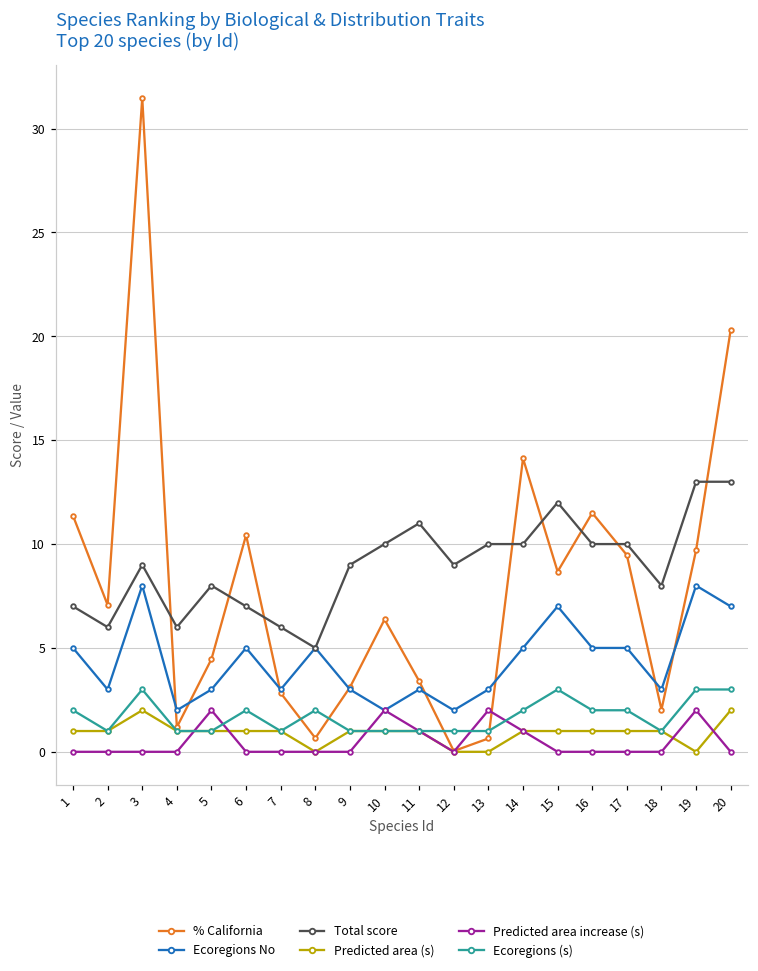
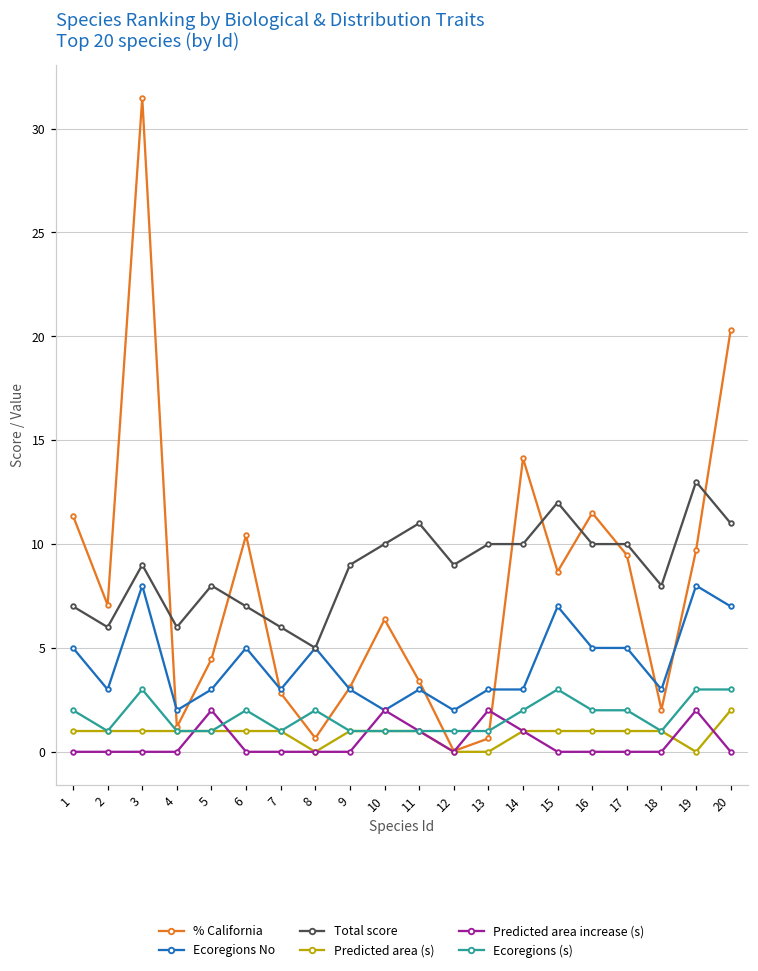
  {
    "% California": {
      "1": 11.4,
      "2": 7,
      "3": 31.5,
      "4": 1.2,
      "5": 4.5,
      "6": 10.4,
      "7": 2.8,
      "8": 0.7,
      "10": 6.4,
      "11": 3.4,
      "13": 0.6,
      "14": 14,
      "15": 8.7,
      "16": 11.5,
      "17": 9.5,
      "18": 2,
      "19": 9.7,
      "20": 20.3
    },
    "Ecoregions No": {
      "1": 5,
      "2": 3,
      "3": 8,
      "4": 2,
      "5": 3,
      "6": 5,
      "7": 3,
      "11": 3,
      "12": 2,
      "13": 3,
-     "14": 5,
+     "14": 3,
      "15": 7,
      "16": 5,
      "17": 5,
      "18": 3,
      "19": 8,
      "20": 7
    },
    "Total score": {
      "1": 7,
      "2": 6,
      "3": 9,
      "4": 6,
      "5": 8,
      "6": 7,
      "7": 6,
      "9": 9,
      "10": 10,
      "11": 11,
      "12": 9,
      "13": 10,
      "14": 10,
      "15": 12,
      "16": 10,
      "17": 10,
      "18": 8,
      "19": 13,
-     "20": 13
+     "20": 11
    },
    "Predicted area (s)": {
      "1": 1,
-     "3": 2,
+     "3": 1,
      "6": 1,
      "13": 0,
      "15": 1,
      "16": 1,
      "17": 1,
      "19": 0,
      "20": 2
    },
    "Predicted area increase (s)": {
      "1": 0,
      "2": 0,
      "3": 0,
      "4": 0,
      "5": 2,
      "6": 0,
      "7": 0,
      "9": 0,
      "13": 2,
      "15": 0,
      "16": 0,
      "17": 0,
      "18": 0,
      "19": 2,
      "20": 0
    },
    "Ecoregions (s)": {
      "1": 2,
      "3": 3,
      "6": 2,
      "8": 2,
      "12": 1,
      "13": 1,
      "14": 2,
      "15": 3,
      "16": 2,
      "17": 2,
      "19": 3,
      "20": 3
    }
  }
